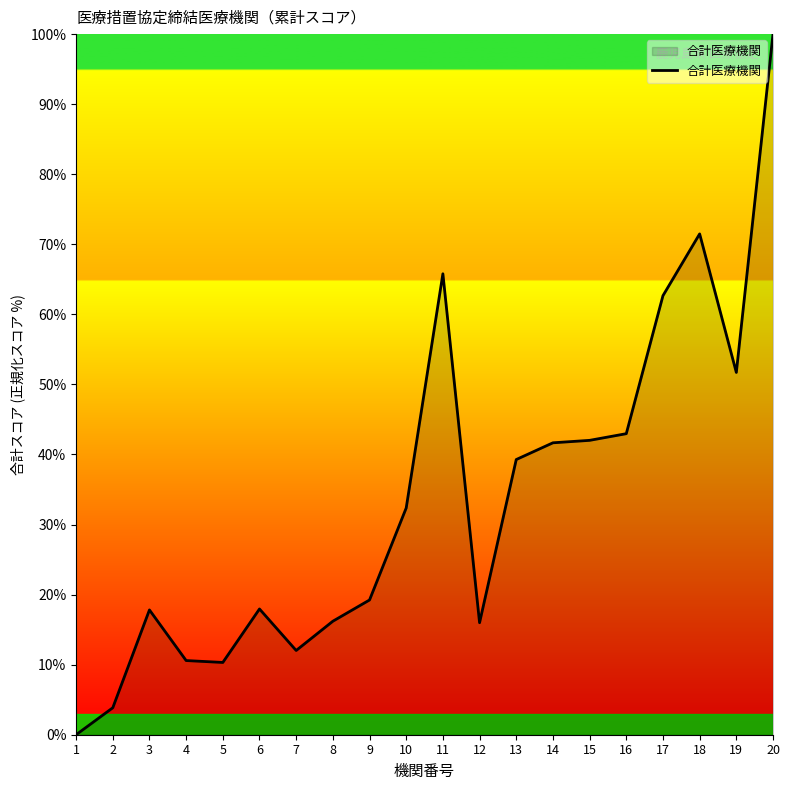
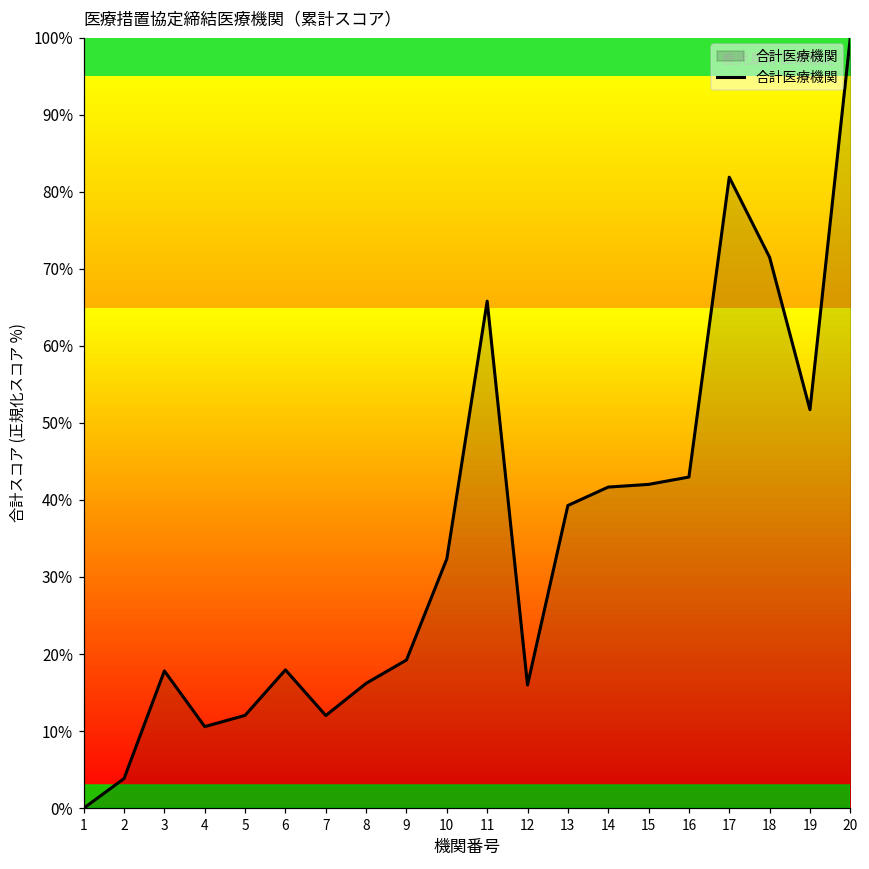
  {
    "2": "4%",
    "3": "18%",
    "4": "11%",
-   "5": "10%",
+   "5": "12%",
    "6": "18%",
    "7": "12%",
    "8": "16%",
    "9": "19%",
    "10": "32%",
    "11": "66%",
    "12": "16%",
    "13": "39%",
    "14": "42%",
    "15": "42%",
    "16": "43%",
-   "17": "63%",
+   "17": "82%",
    "18": "71%",
    "19": "52%",
    "20": "100%"
  }
